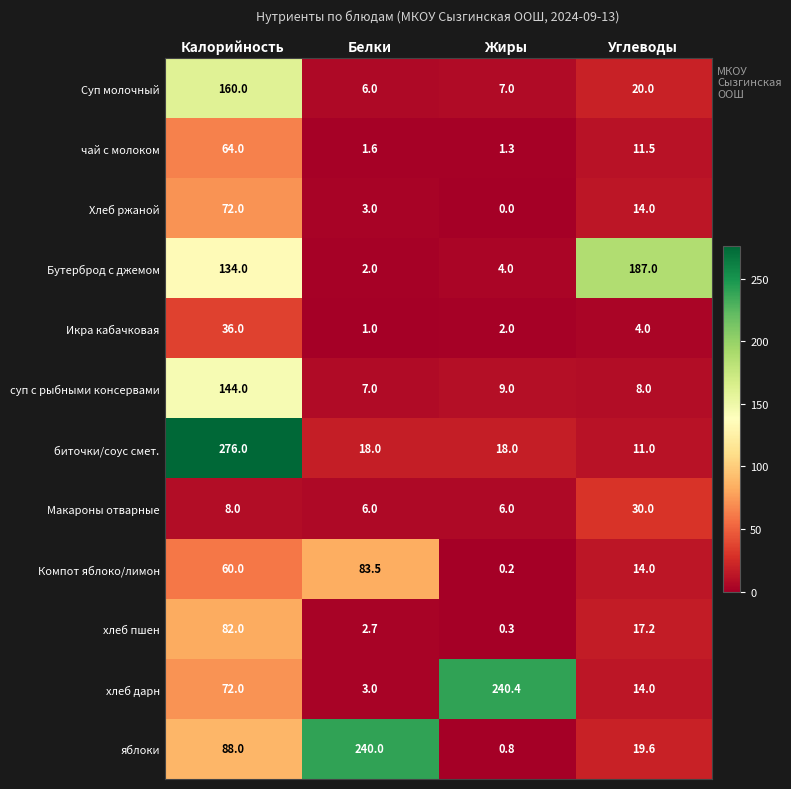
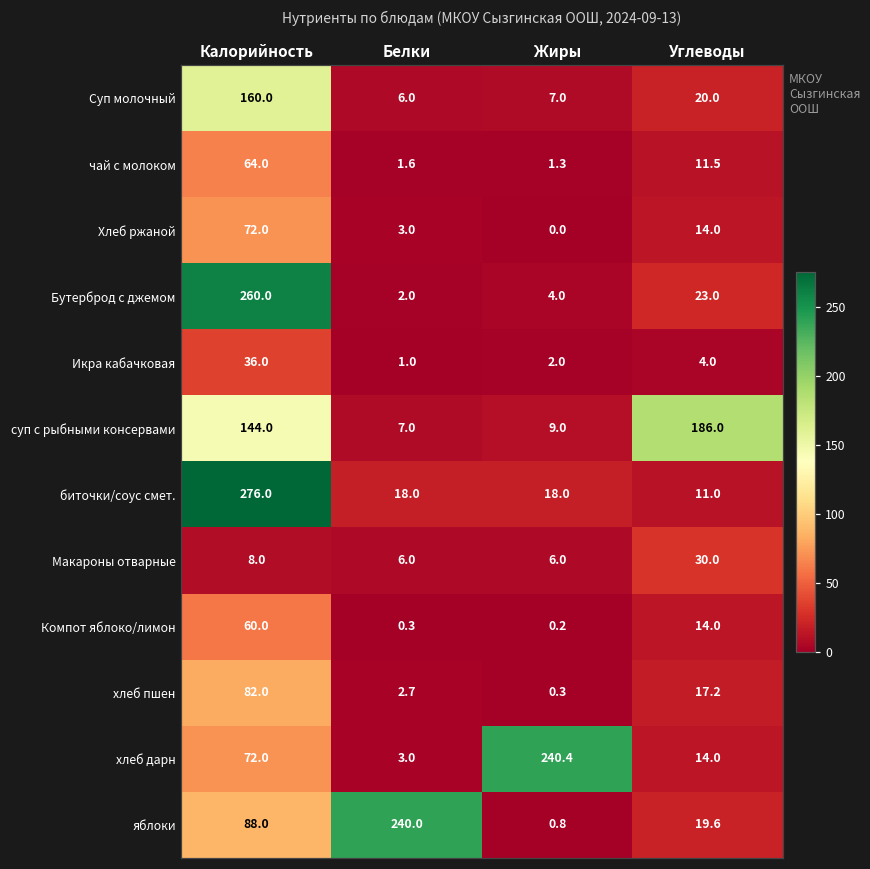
  {
    "Суп молочный": {
      "Калорийность": 160.0,
      "Белки": 6.0,
      "Жиры": 7.0,
      "Углеводы": 20.0
    },
    "чай с молоком": {
      "Калорийность": 64.0,
      "Белки": 1.6,
      "Жиры": 1.3,
      "Углеводы": 11.5
    },
    "Хлеб ржаной": {
      "Калорийность": 72.0,
      "Белки": 3.0,
      "Жиры": 0.0,
      "Углеводы": 14.0
    },
    "Бутерброд с джемом": {
-     "Калорийность": 134.0,
+     "Калорийность": 260.0,
      "Белки": 2.0,
      "Жиры": 4.0,
-     "Углеводы": 187.0
+     "Углеводы": 23.0
    },
    "Икра кабачковая": {
      "Калорийность": 36.0,
      "Белки": 1.0,
      "Жиры": 2.0,
      "Углеводы": 4.0
    },
    "суп с рыбными консервами": {
      "Калорийность": 144.0,
      "Белки": 7.0,
      "Жиры": 9.0,
-     "Углеводы": 8.0
+     "Углеводы": 186.0
    },
    "биточки/соус смет.": {
      "Калорийность": 276.0,
      "Белки": 18.0,
      "Жиры": 18.0,
      "Углеводы": 11.0
    },
    "Макароны отварные": {
      "Калорийность": 8.0,
      "Белки": 6.0,
      "Жиры": 6.0,
      "Углеводы": 30.0
    },
    "Компот яблоко/лимон": {
      "Калорийность": 60.0,
-     "Белки": 83.5,
+     "Белки": 0.3,
      "Жиры": 0.2,
      "Углеводы": 14.0
    },
    "хлеб пшен": {
      "Калорийность": 82.0,
      "Белки": 2.7,
      "Жиры": 0.3,
      "Углеводы": 17.2
    },
    "хлеб дарн": {
      "Калорийность": 72.0,
      "Белки": 3.0,
      "Жиры": 240.4,
      "Углеводы": 14.0
    },
    "яблоки": {
      "Калорийность": 88.0,
      "Белки": 240.0,
      "Жиры": 0.8,
      "Углеводы": 19.6
    }
  }
